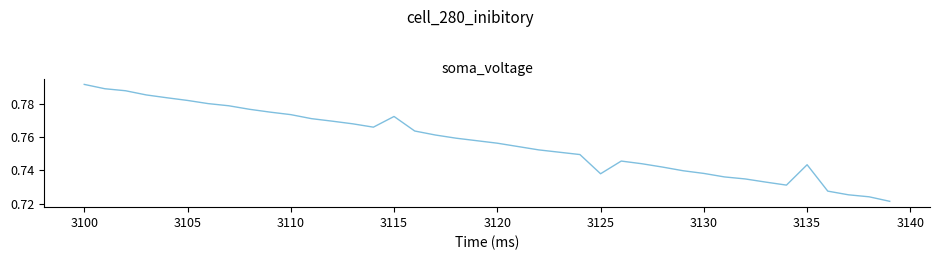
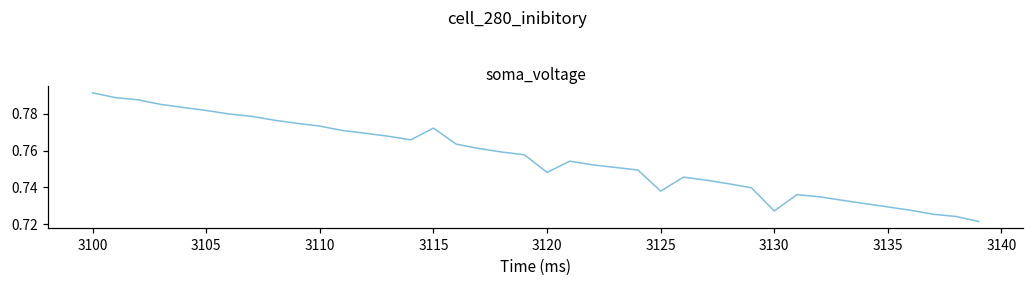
  {
    "3100": 0.792,
    "3105": 0.782,
    "3110": 0.773,
    "3115": 0.772,
-   "3120": 0.756,
+   "3120": 0.748,
    "3125": 0.738,
-   "3130": 0.738,
-   "3135": 0.743
+   "3130": 0.727,
+   "3135": 0.729
  }
